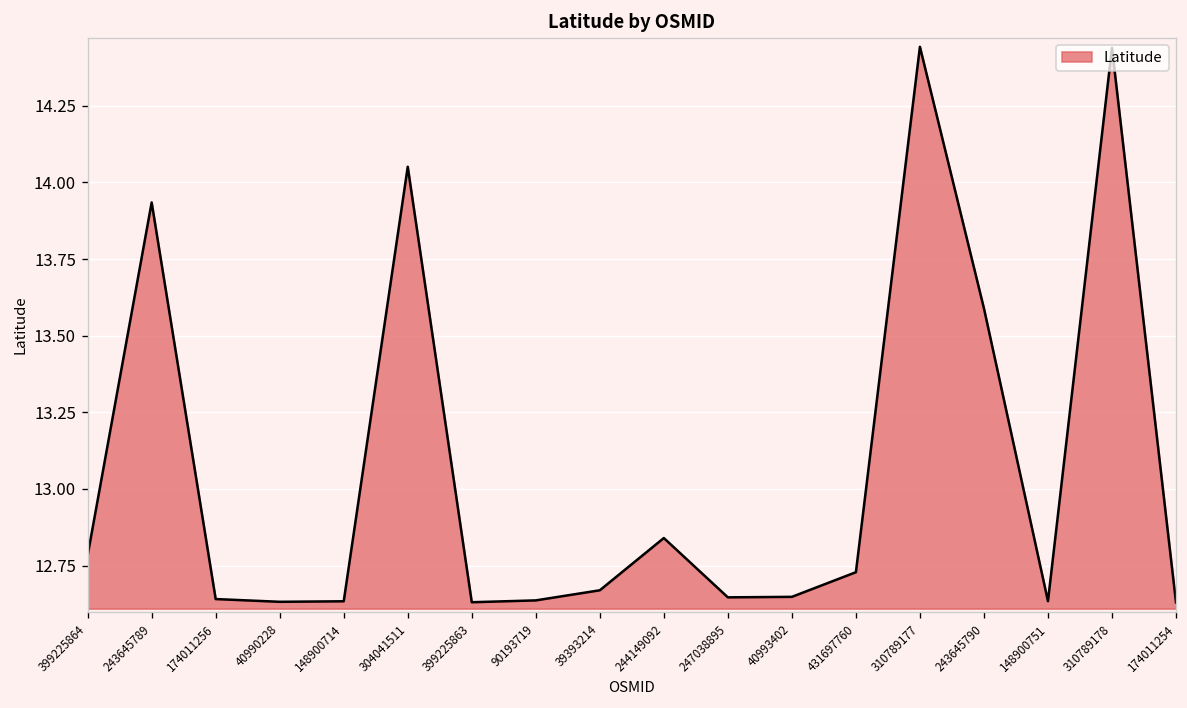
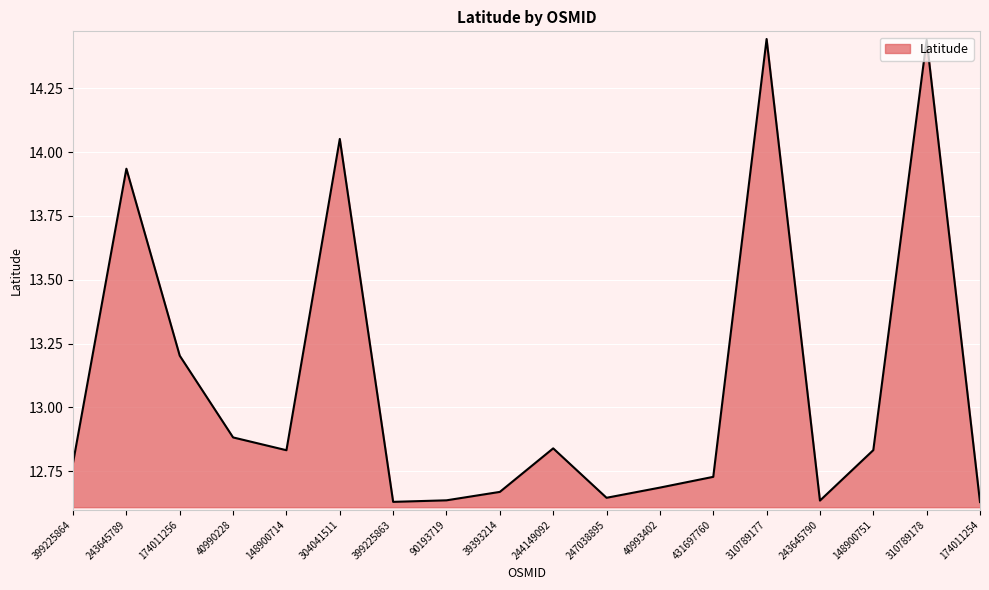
  {
    "399225864": 12.78,
    "243645789": 13.93,
-   "174011256": 12.64,
-   "40990228": 12.63,
-   "148900714": 12.63,
+   "174011256": 13.20,
+   "40990228": 12.88,
+   "148900714": 12.83,
    "304041511": 14.05,
    "399225863": 12.63,
    "90193719": 12.64,
    "39393214": 12.67,
    "244149092": 12.84,
    "247038895": 12.65,
-   "40993402": 12.65,
+   "40993402": 12.69,
    "431697760": 12.73,
    "310789177": 14.44,
-   "243645790": 13.59,
-   "148900751": 12.63,
+   "243645790": 12.64,
+   "148900751": 12.83,
    "174011254": 12.63
  }
